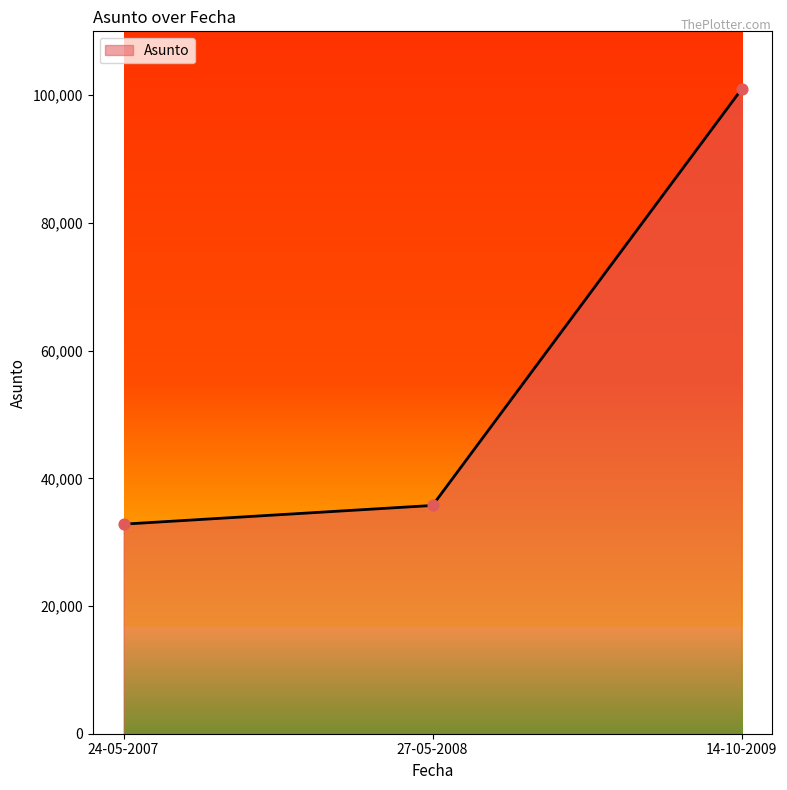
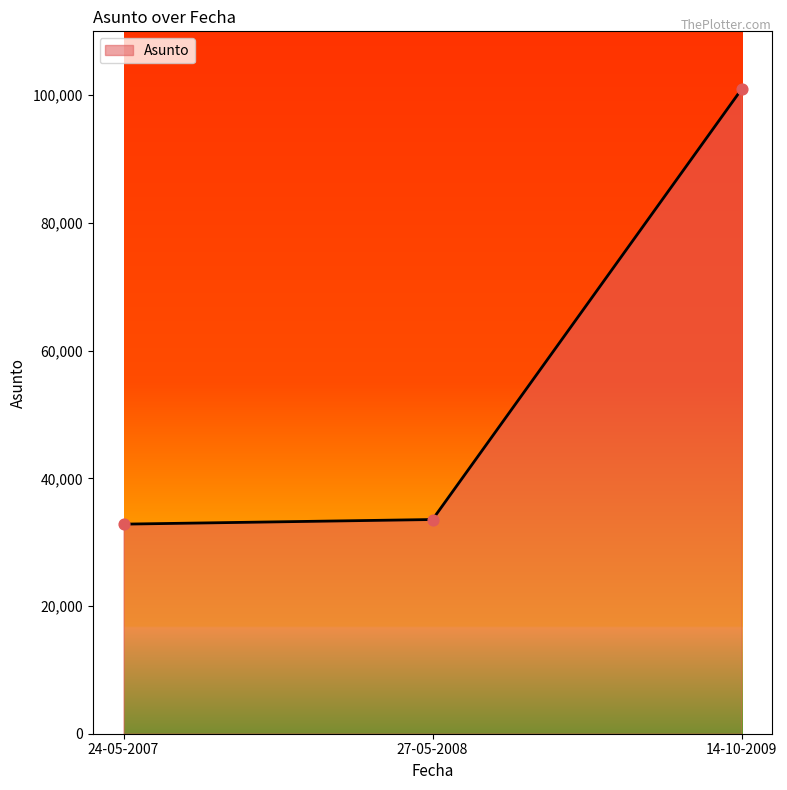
  {
    "24-05-2007": "33,000",
-   "27-05-2008": "36,000",
+   "27-05-2008": "34,000",
    "14-10-2009": "101,000"
  }
